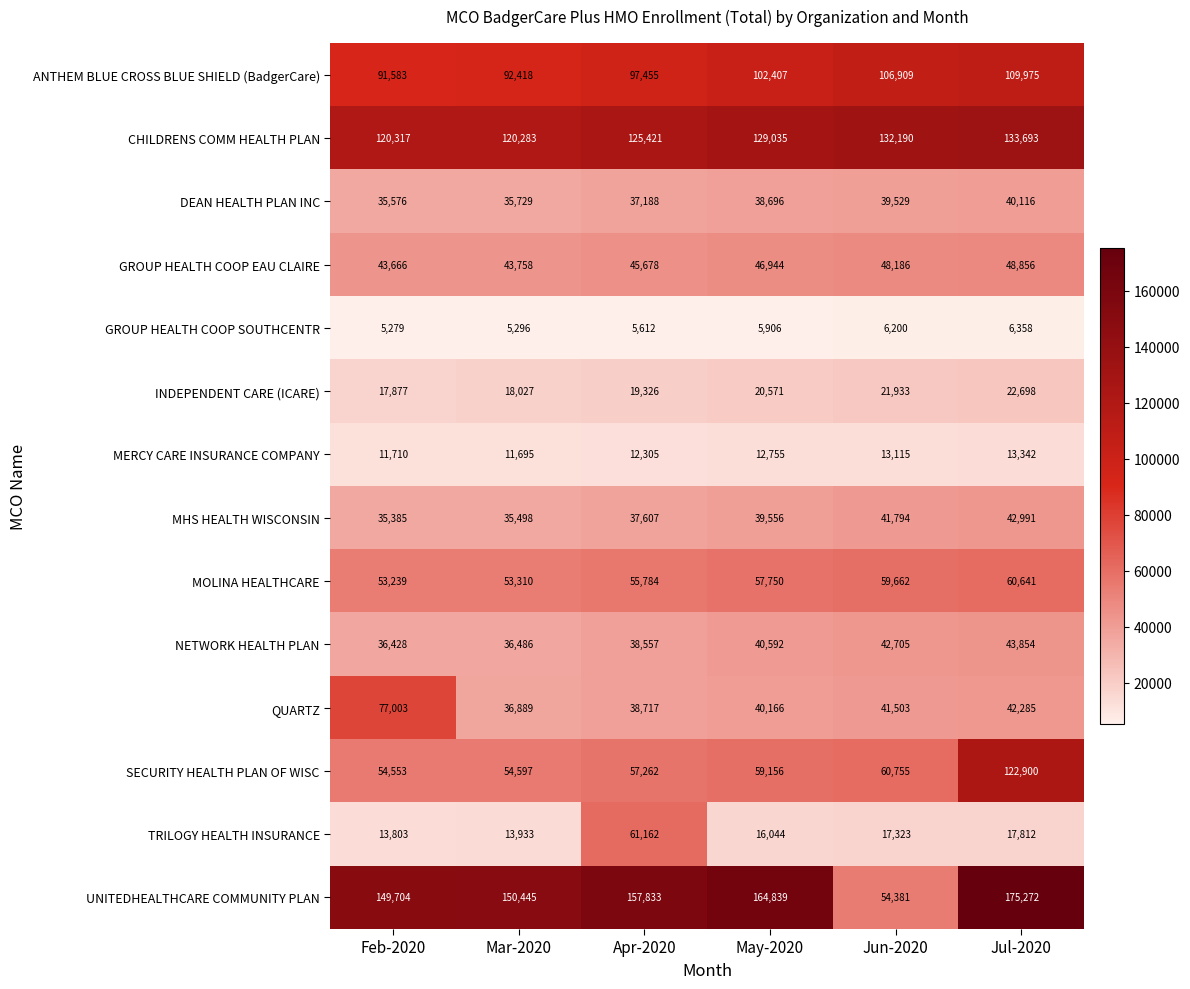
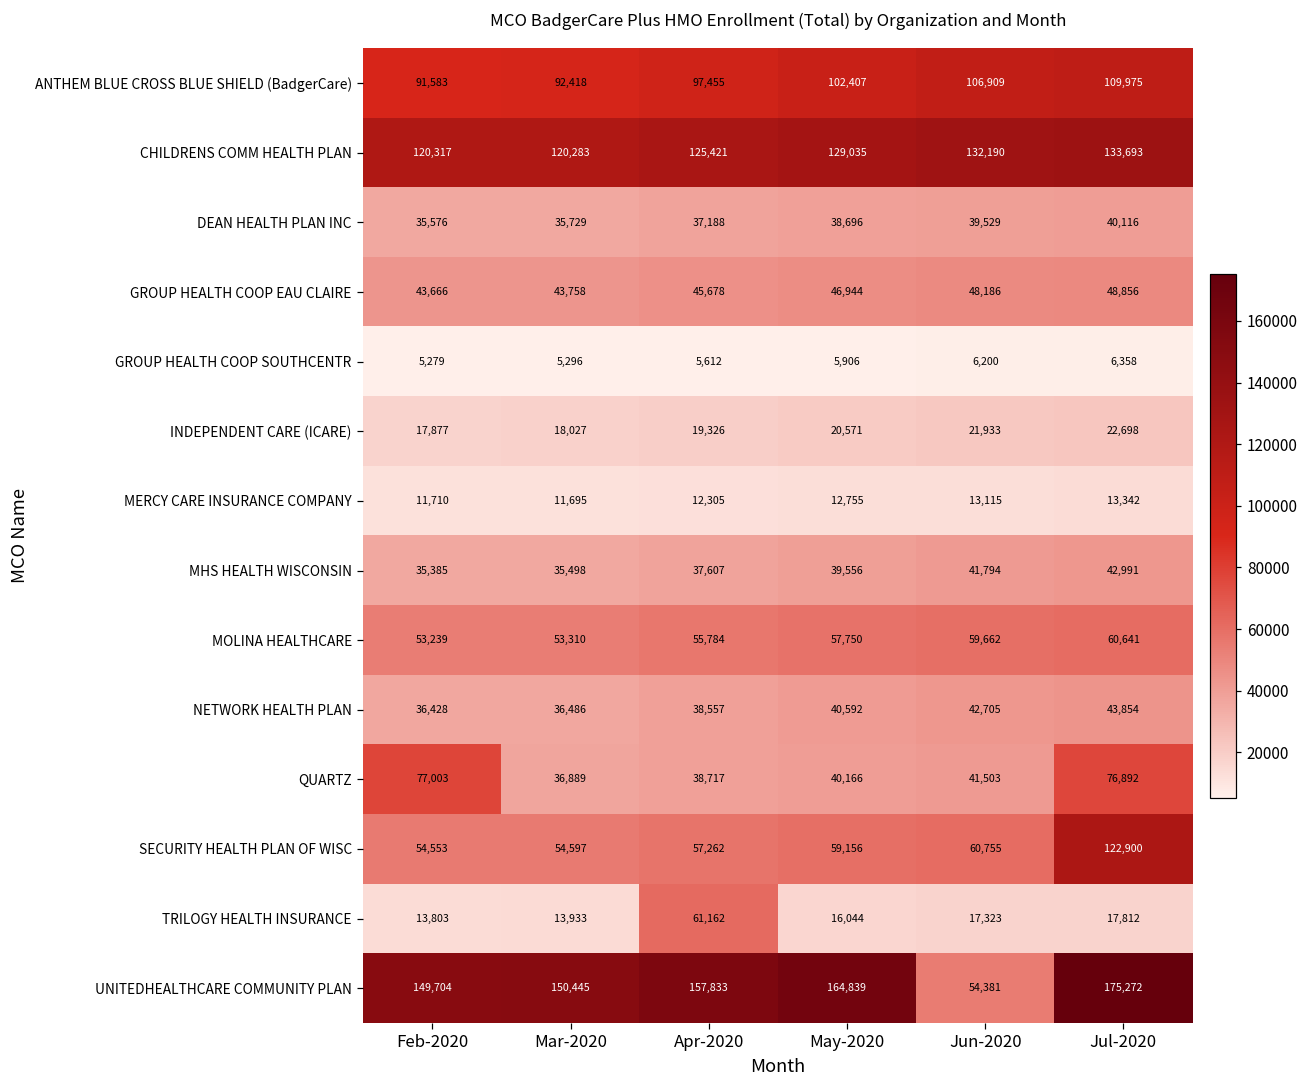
  {
    "ANTHEM BLUE CROSS BLUE SHIELD (BadgerCare)": {
      "Feb-2020": "91,583",
      "Mar-2020": "92,418",
      "Apr-2020": "97,455",
      "May-2020": "102,407",
      "Jun-2020": "106,909",
      "Jul-2020": "109,975"
    },
    "CHILDRENS COMM HEALTH PLAN": {
      "Feb-2020": "120,317",
      "Mar-2020": "120,283",
      "Apr-2020": "125,421",
      "May-2020": "129,035",
      "Jun-2020": "132,190",
      "Jul-2020": "133,693"
    },
    "DEAN HEALTH PLAN INC": {
      "Feb-2020": "35,576",
      "Mar-2020": "35,729",
      "Apr-2020": "37,188",
      "May-2020": "38,696",
      "Jun-2020": "39,529",
      "Jul-2020": "40,116"
    },
    "GROUP HEALTH COOP EAU CLAIRE": {
      "Feb-2020": "43,666",
      "Mar-2020": "43,758",
      "Apr-2020": "45,678",
      "May-2020": "46,944",
      "Jun-2020": "48,186",
      "Jul-2020": "48,856"
    },
    "GROUP HEALTH COOP SOUTHCENTR": {
      "Feb-2020": "5,279",
      "Mar-2020": "5,296",
      "Apr-2020": "5,612",
      "May-2020": "5,906",
      "Jun-2020": "6,200",
      "Jul-2020": "6,358"
    },
    "INDEPENDENT CARE (ICARE)": {
      "Feb-2020": "17,877",
      "Mar-2020": "18,027",
      "Apr-2020": "19,326",
      "May-2020": "20,571",
      "Jun-2020": "21,933",
      "Jul-2020": "22,698"
    },
    "MERCY CARE INSURANCE COMPANY": {
      "Feb-2020": "11,710",
      "Mar-2020": "11,695",
      "Apr-2020": "12,305",
      "May-2020": "12,755",
      "Jun-2020": "13,115",
      "Jul-2020": "13,342"
    },
    "MHS HEALTH WISCONSIN": {
      "Feb-2020": "35,385",
      "Mar-2020": "35,498",
      "Apr-2020": "37,607",
      "May-2020": "39,556",
      "Jun-2020": "41,794",
      "Jul-2020": "42,991"
    },
    "MOLINA HEALTHCARE": {
      "Feb-2020": "53,239",
      "Mar-2020": "53,310",
      "Apr-2020": "55,784",
      "May-2020": "57,750",
      "Jun-2020": "59,662",
      "Jul-2020": "60,641"
    },
    "NETWORK HEALTH PLAN": {
      "Feb-2020": "36,428",
      "Mar-2020": "36,486",
      "Apr-2020": "38,557",
      "May-2020": "40,592",
      "Jun-2020": "42,705",
      "Jul-2020": "43,854"
    },
    "QUARTZ": {
      "Feb-2020": "77,003",
      "Mar-2020": "36,889",
      "Apr-2020": "38,717",
      "May-2020": "40,166",
      "Jun-2020": "41,503",
-     "Jul-2020": "42,285"
+     "Jul-2020": "76,892"
    },
    "SECURITY HEALTH PLAN OF WISC": {
      "Feb-2020": "54,553",
      "Mar-2020": "54,597",
      "Apr-2020": "57,262",
      "May-2020": "59,156",
      "Jun-2020": "60,755",
      "Jul-2020": "122,900"
    },
    "TRILOGY HEALTH INSURANCE": {
      "Feb-2020": "13,803",
      "Mar-2020": "13,933",
      "Apr-2020": "61,162",
      "May-2020": "16,044",
      "Jun-2020": "17,323",
      "Jul-2020": "17,812"
    },
    "UNITEDHEALTHCARE COMMUNITY PLAN": {
      "Feb-2020": "149,704",
      "Mar-2020": "150,445",
      "Apr-2020": "157,833",
      "May-2020": "164,839",
      "Jun-2020": "54,381",
      "Jul-2020": "175,272"
    }
  }
